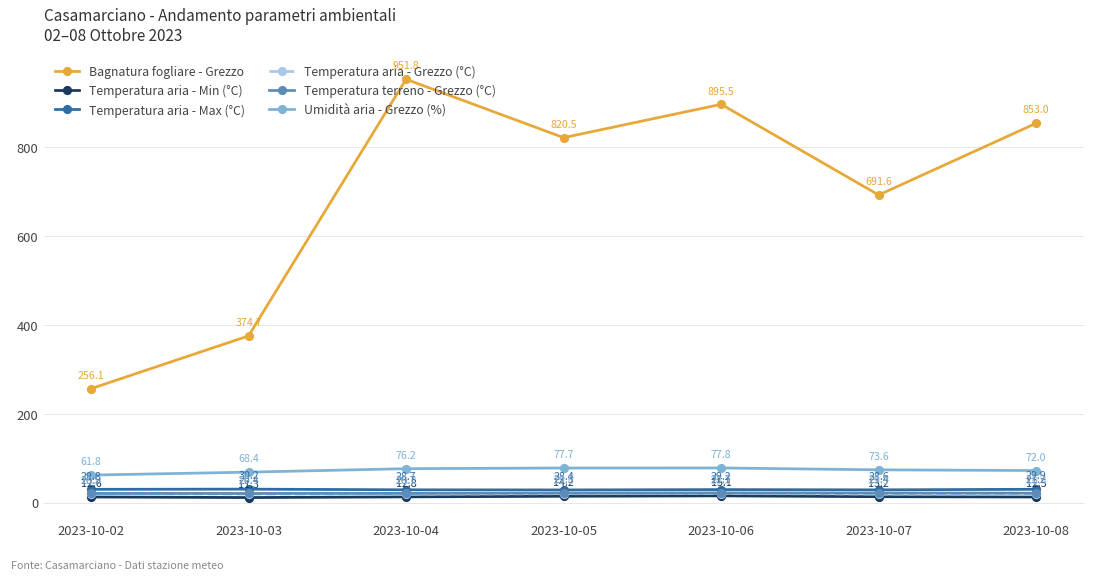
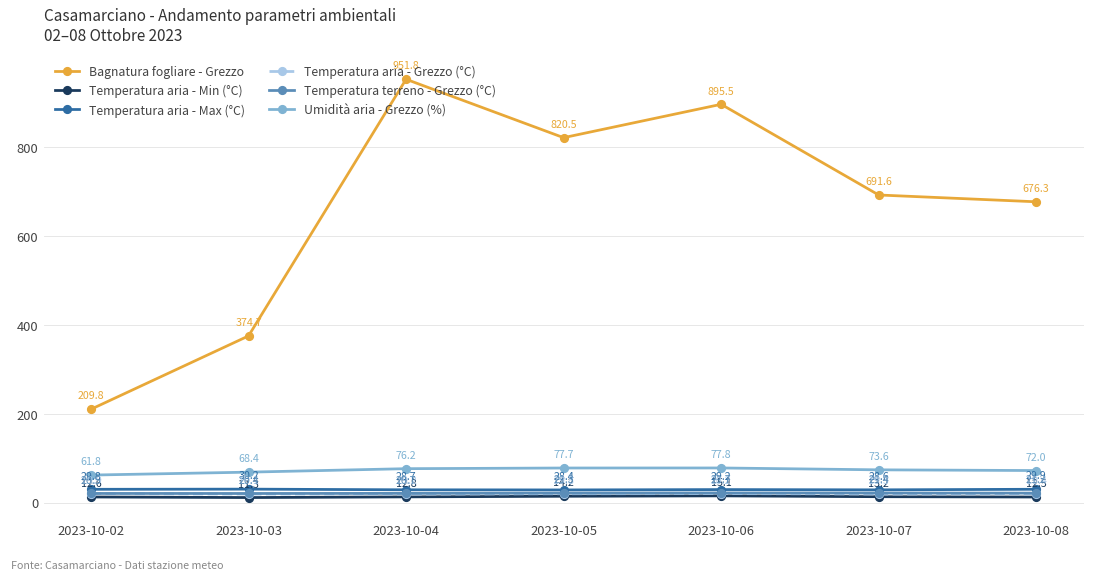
  {
    "Bagnatura fogliare - Grezzo": {
-     "2023-10-02": 256.1,
+     "2023-10-02": 209.8,
      "2023-10-03": 374.7,
      "2023-10-04": 951.8,
      "2023-10-05": 820.5,
      "2023-10-06": 895.5,
      "2023-10-07": 691.6,
-     "2023-10-08": 853.0
+     "2023-10-08": 676.3
    }
  }
